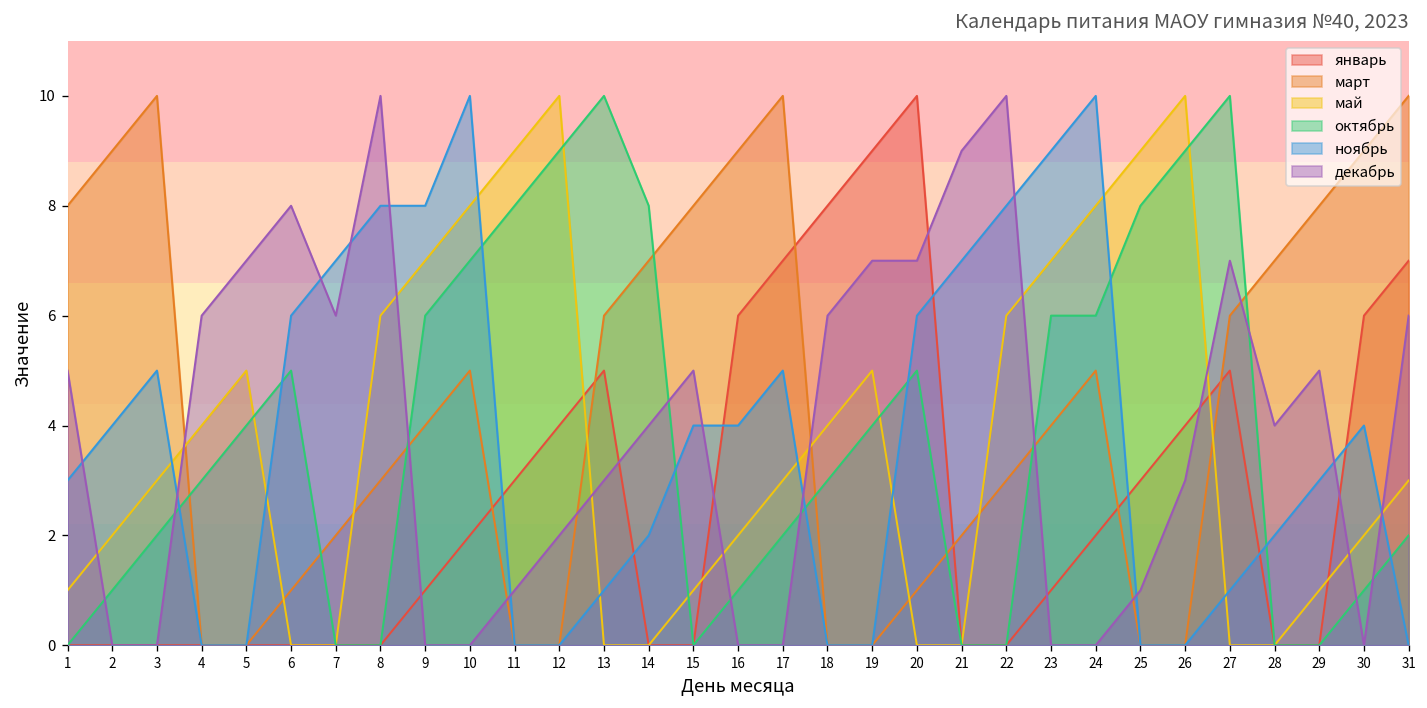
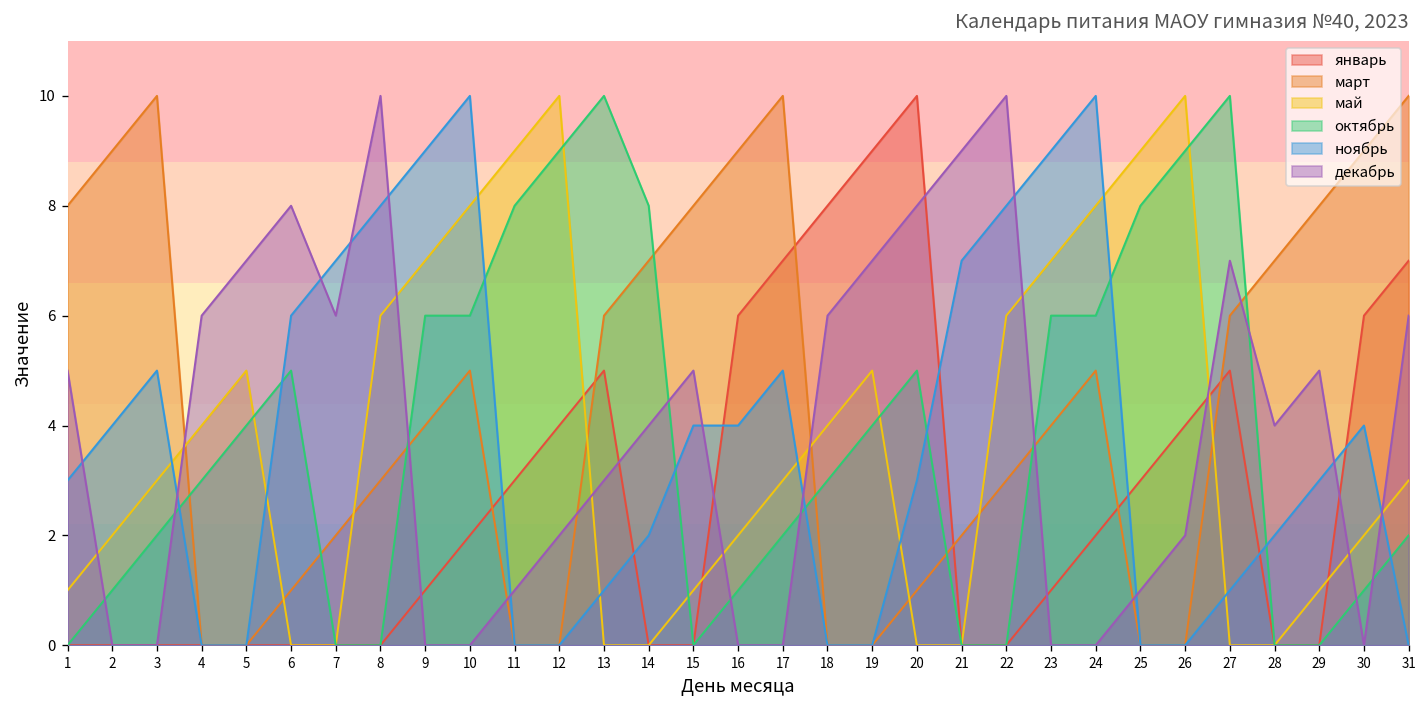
  {
    "октябрь": {
      "2": 1,
      "3": 2,
      "4": 3,
      "5": 4,
      "6": 5,
      "9": 6,
-     "10": 7,
+     "10": 6,
      "11": 8,
      "12": 9,
      "13": 10,
      "14": 8,
      "16": 1,
      "17": 2,
      "18": 3,
      "19": 4,
      "20": 5,
      "23": 6,
      "24": 6,
      "25": 8,
      "26": 9,
      "27": 10,
      "30": 1,
      "31": 2
    },
    "ноябрь": {
      "1": 3,
      "2": 4,
      "3": 5,
      "6": 6,
      "7": 7,
      "8": 8,
-     "9": 8,
+     "9": 9,
      "10": 10,
      "13": 1,
      "14": 2,
      "15": 4,
      "16": 4,
      "17": 5,
-     "20": 6,
+     "20": 3,
      "21": 7,
      "22": 8,
      "23": 9,
      "24": 10,
      "27": 1,
      "28": 2,
      "29": 3,
      "30": 4,
      "31": 0
    },
    "декабрь": {
      "1": 5,
      "4": 6,
      "5": 7,
      "6": 8,
      "7": 6,
      "8": 10,
      "9": 0,
      "10": 0,
      "11": 1,
      "12": 2,
      "13": 3,
      "14": 4,
      "15": 5,
      "16": 0,
      "17": 0,
      "18": 6,
      "19": 7,
-     "20": 7,
+     "20": 8,
      "21": 9,
      "22": 10,
      "23": 0,
      "24": 0,
      "25": 1,
-     "26": 3,
+     "26": 2,
      "27": 7,
      "28": 4,
      "29": 5,
      "30": 0,
      "31": 6
    }
  }
